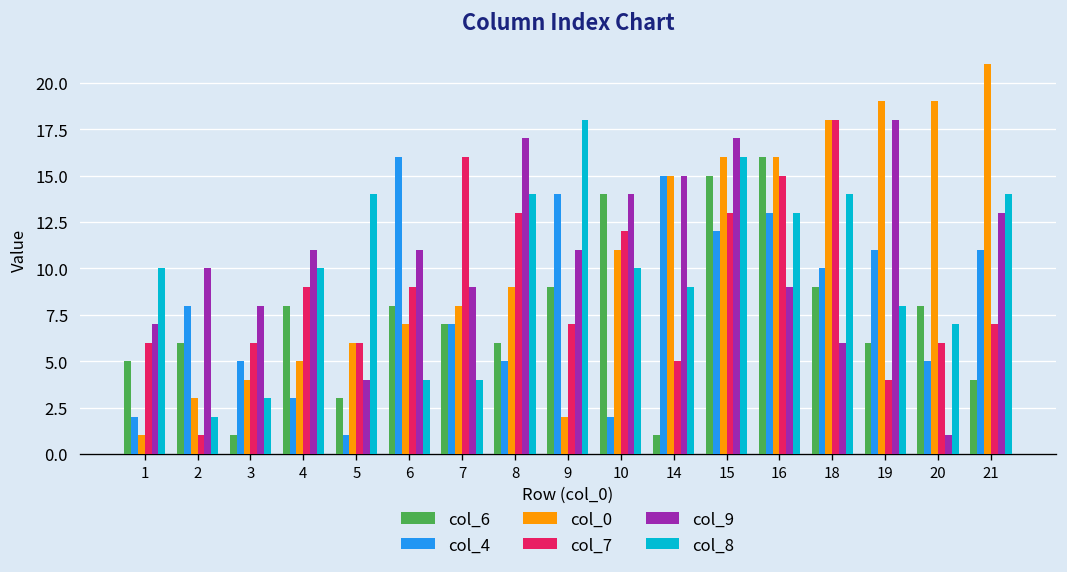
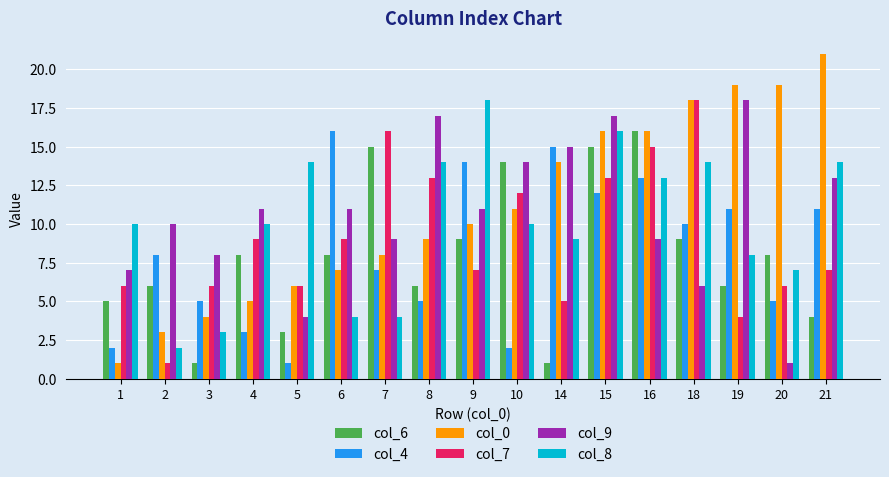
  {
    "col_6": {
      "1": 5,
      "2": 6,
      "3": 1,
      "4": 8,
      "5": 3,
      "6": 8,
-     "7": 7,
+     "7": 15,
      "8": 6,
      "9": 9,
      "10": 14,
      "14": 1,
      "15": 15,
      "16": 16,
      "18": 9,
      "19": 6,
      "20": 8,
      "21": 4
    },
    "col_0": {
      "1": 1,
      "2": 3,
      "3": 4,
      "4": 5,
      "5": 6,
      "6": 7,
      "7": 8,
      "8": 9,
-     "9": 2,
+     "9": 10,
      "10": 11,
-     "14": 15,
+     "14": 14,
      "15": 16,
      "16": 16,
      "18": 18,
      "19": 19,
      "20": 19,
      "21": 21
    },
    "col_7": {
      "1": 6,
      "2": 1,
      "3": 6,
      "4": 9,
      "5": 6,
      "6": 9,
      "7": 16,
      "8": 13,
      "9": 7,
      "10": 12,
      "14": 5,
      "15": 13,
      "16": 15,
      "18": 18,
      "19": 4,
      "20": 6,
      "21": 7
    },
    "col_9": {
      "1": 7,
      "2": 10,
      "3": 8,
      "4": 11,
      "5": 4,
      "6": 11,
      "7": 9,
      "8": 17,
      "9": 11,
      "10": 14,
      "14": 15,
      "15": 17,
      "16": 9,
      "18": 6,
      "19": 18,
      "20": 1,
      "21": 13
    }
  }
